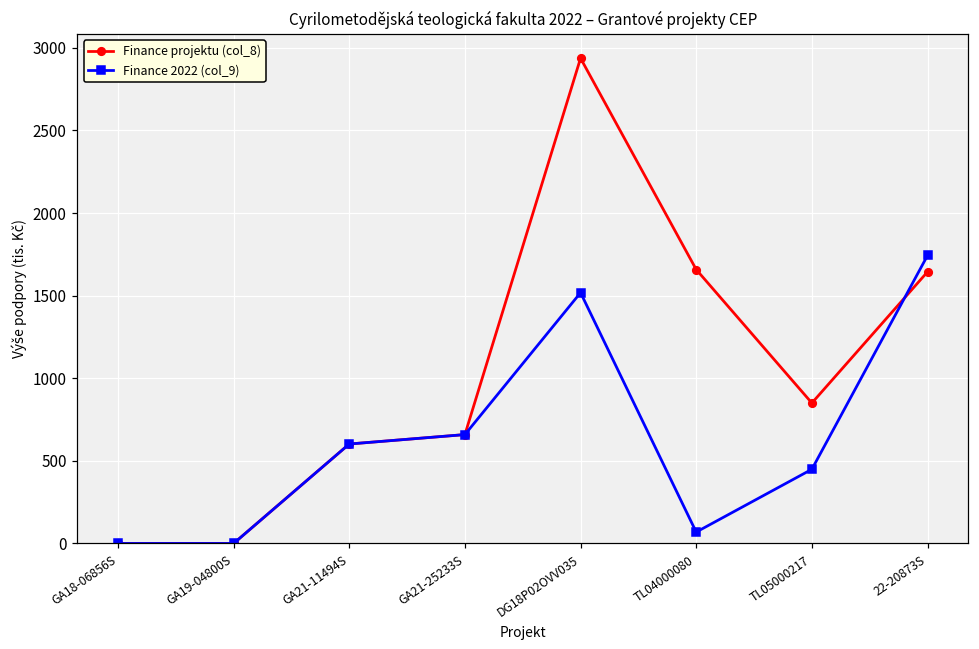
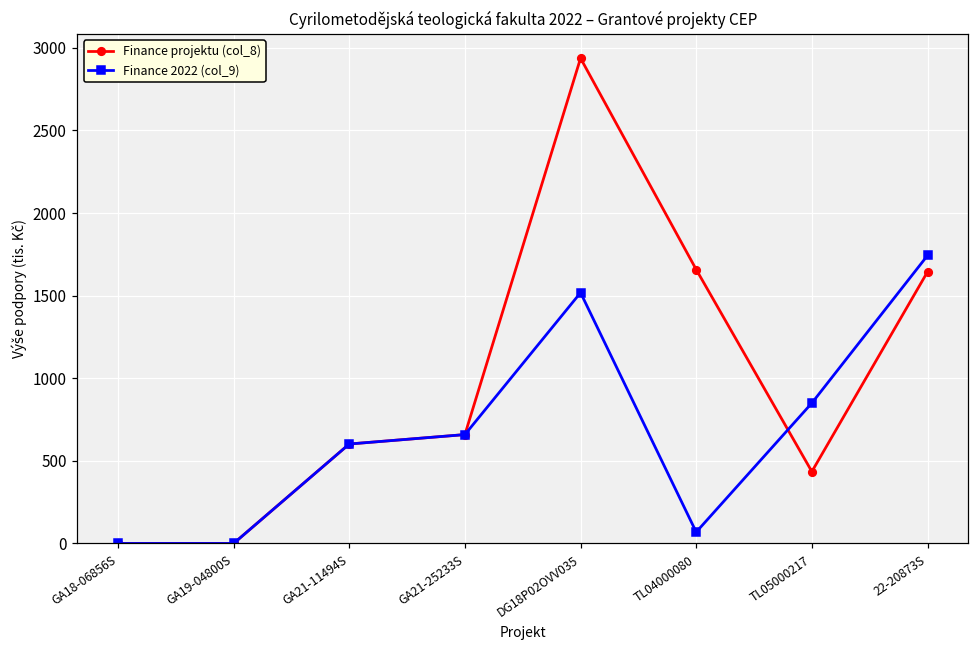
  {
    "Finance projektu (col_8)": {
      "DG18P02OVV035": 2940,
      "TL04000080": 1660,
-     "TL05000217": 850,
+     "TL05000217": 440,
      "22-20873S": 1640
    },
    "Finance 2022 (col_9)": {
      "DG18P02OVV035": 1520,
      "TL04000080": 70,
-     "TL05000217": 450,
+     "TL05000217": 850,
      "22-20873S": 1740
    }
  }
